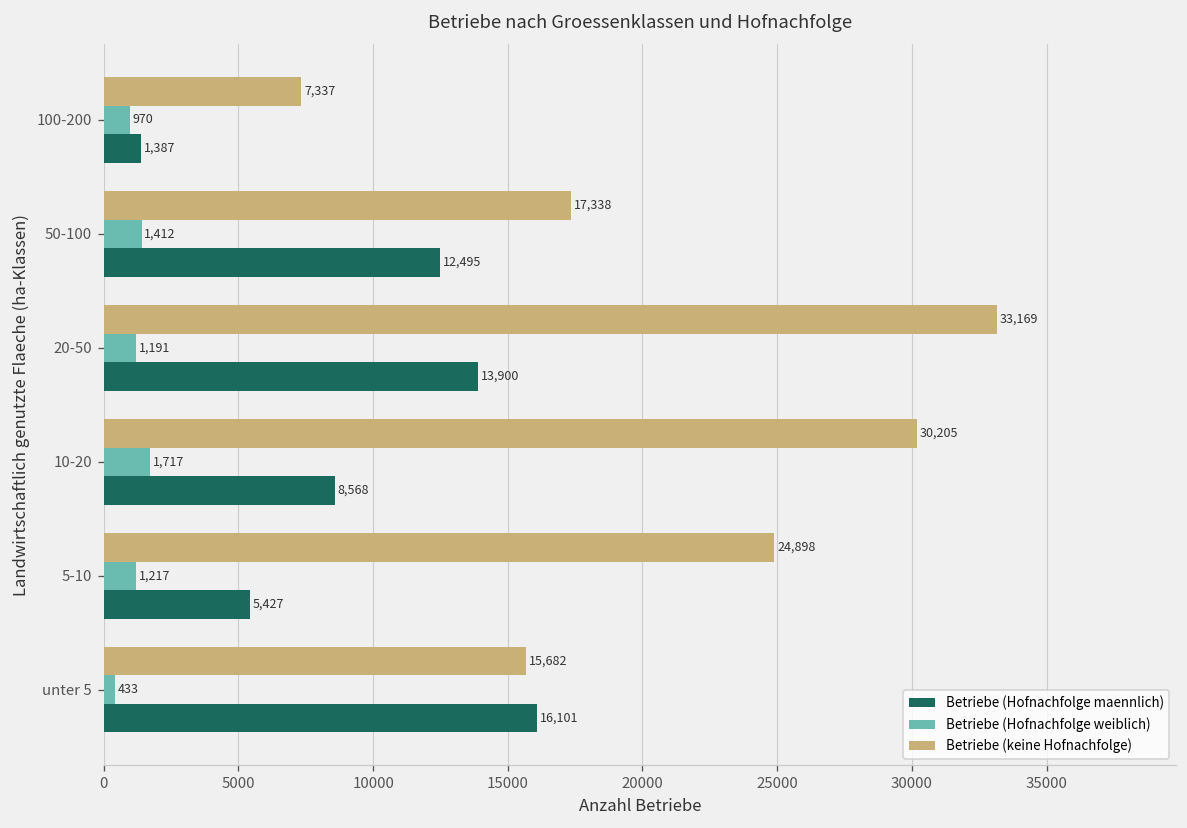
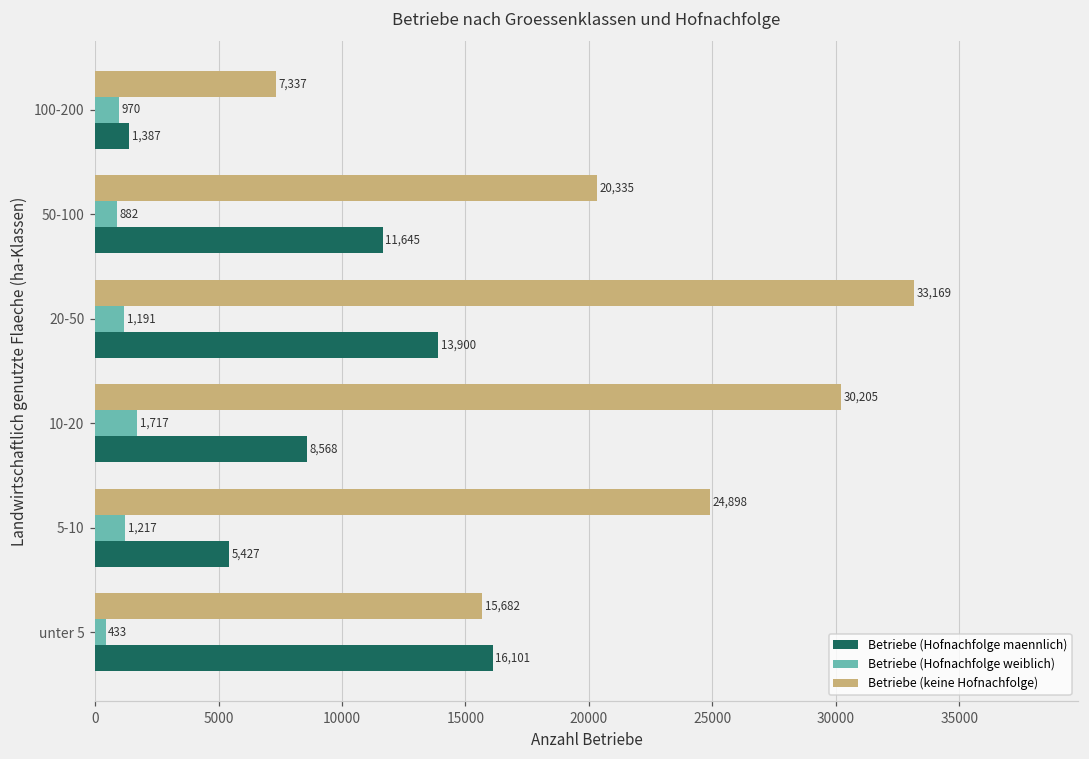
  {
    "Betriebe (Hofnachfolge maennlich)": {
      "100-200": "1,387",
-     "50-100": "12,495",
+     "50-100": "11,645",
      "20-50": "13,900",
      "10-20": "8,568",
      "5-10": "5,427",
      "unter 5": "16,101"
    },
    "Betriebe (Hofnachfolge weiblich)": {
      "100-200": "970",
-     "50-100": "1,412",
+     "50-100": "882",
      "20-50": "1,191",
      "10-20": "1,717",
      "5-10": "1,217",
      "unter 5": "433"
    },
    "Betriebe (keine Hofnachfolge)": {
      "100-200": "7,337",
-     "50-100": "17,338",
+     "50-100": "20,335",
      "20-50": "33,169",
      "10-20": "30,205",
      "5-10": "24,898",
      "unter 5": "15,682"
    }
  }
